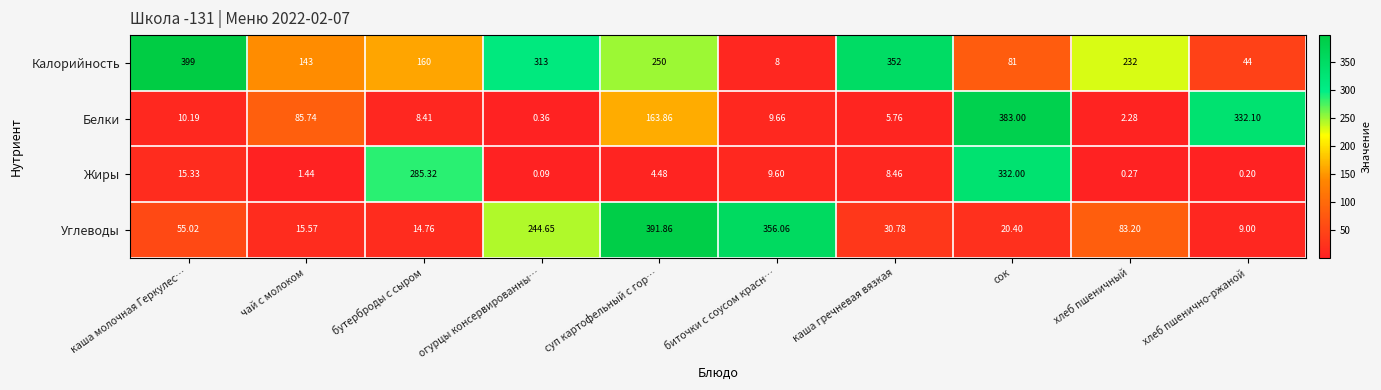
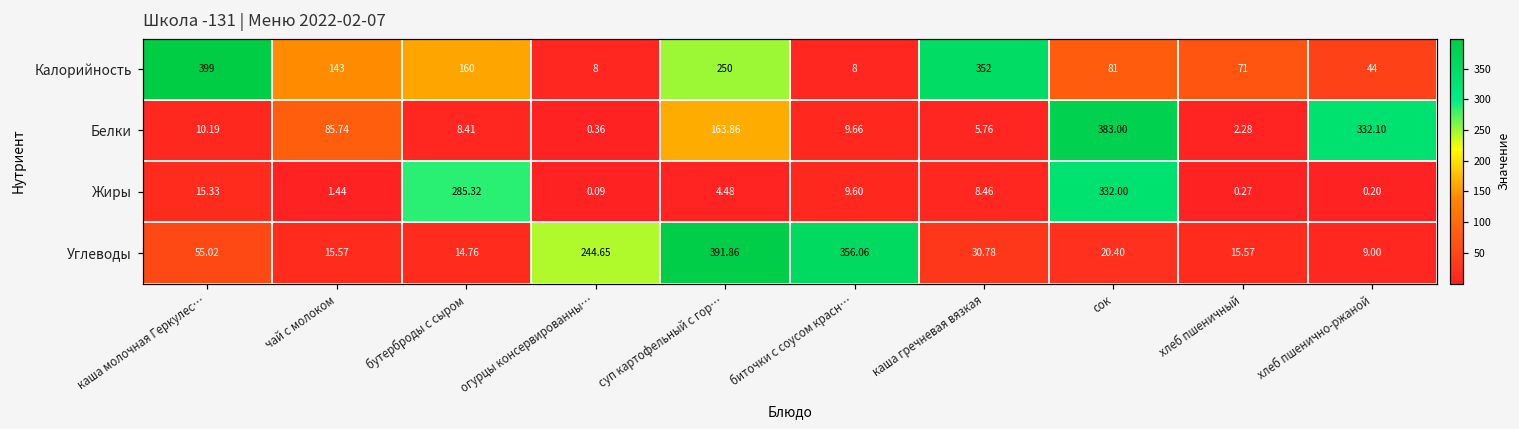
  {
    "Калорийность": {
      "каша молочная Геркулес…": 399,
      "чай с молоком": 143,
      "бутерброды с сыром": 160,
-     "огурцы консервированны…": 313,
+     "огурцы консервированны…": 8,
      "суп картофельный с гор…": 250,
      "биточки с соусом красн…": 8,
      "каша гречневая вязкая": 352,
      "сок": 81,
-     "хлеб пшеничный": 232,
+     "хлеб пшеничный": 71,
      "хлеб пшенично-ржаной": 44
    },
    "Белки": {
      "каша молочная Геркулес…": 10.19,
      "чай с молоком": 85.74,
      "бутерброды с сыром": 8.41,
      "огурцы консервированны…": 0.36,
      "суп картофельный с гор…": 163.86,
      "биточки с соусом красн…": 9.66,
      "каша гречневая вязкая": 5.76,
      "сок": 383.00,
      "хлеб пшеничный": 2.28,
      "хлеб пшенично-ржаной": 332.10
    },
    "Жиры": {
      "каша молочная Геркулес…": 15.33,
      "чай с молоком": 1.44,
      "бутерброды с сыром": 285.32,
      "огурцы консервированны…": 0.09,
      "суп картофельный с гор…": 4.48,
      "биточки с соусом красн…": 9.60,
      "каша гречневая вязкая": 8.46,
      "сок": 332.00,
      "хлеб пшеничный": 0.27,
      "хлеб пшенично-ржаной": 0.20
    },
    "Углеводы": {
      "каша молочная Геркулес…": 55.02,
      "чай с молоком": 15.57,
      "бутерброды с сыром": 14.76,
      "огурцы консервированны…": 244.65,
      "суп картофельный с гор…": 391.86,
      "биточки с соусом красн…": 356.06,
      "каша гречневая вязкая": 30.78,
      "сок": 20.40,
-     "хлеб пшеничный": 83.20,
+     "хлеб пшеничный": 15.57,
      "хлеб пшенично-ржаной": 9.00
    }
  }
